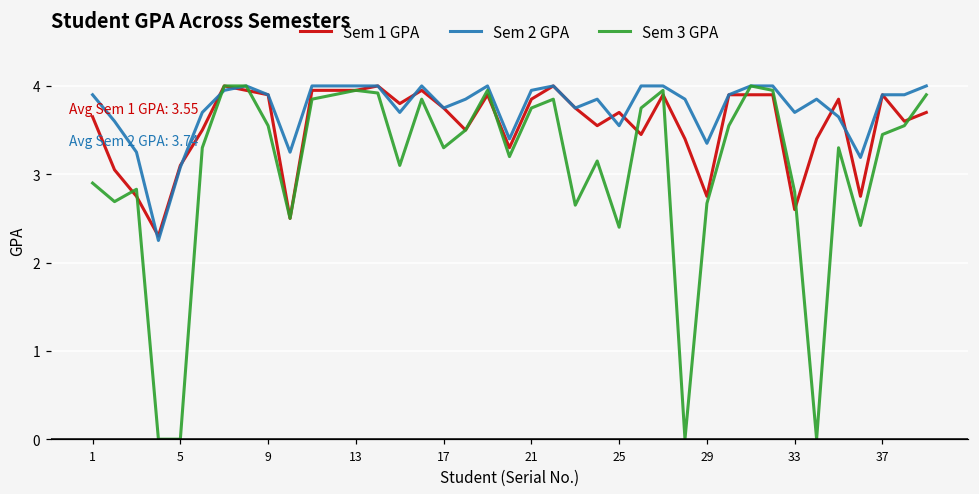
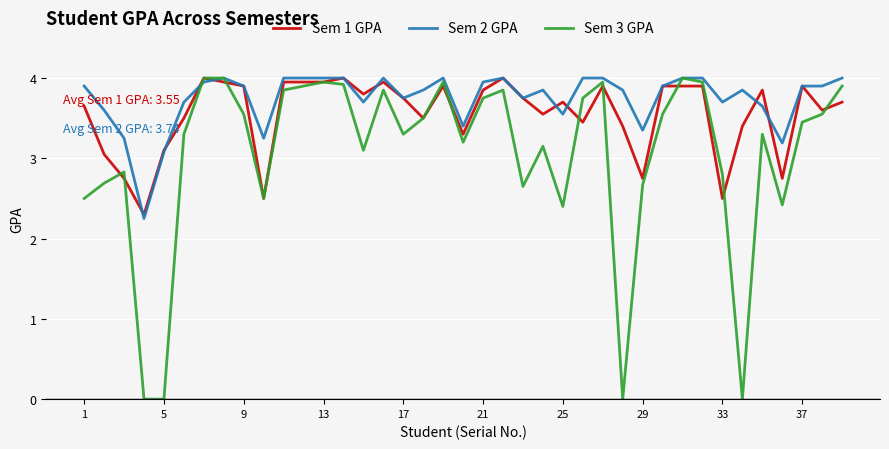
  {
    "Sem 1 GPA": {
      "21": 3.9,
      "25": 3.7,
      "29": 2.8,
-     "33": 2.6
+     "33": 2.5
    },
    "Sem 2 GPA": {
      "1": 3.9,
      "13": 4.0,
      "21": 4.0,
      "25": 3.6,
      "29": 3.4,
      "33": 3.7
    },
    "Sem 3 GPA": {
-     "1": 2.9,
+     "1": 2.5,
      "5": 0.0,
      "9": 3.6,
      "17": 3.3,
      "21": 3.8,
      "25": 2.4,
      "29": 2.7,
      "33": 2.8,
      "37": 3.5
    }
  }
